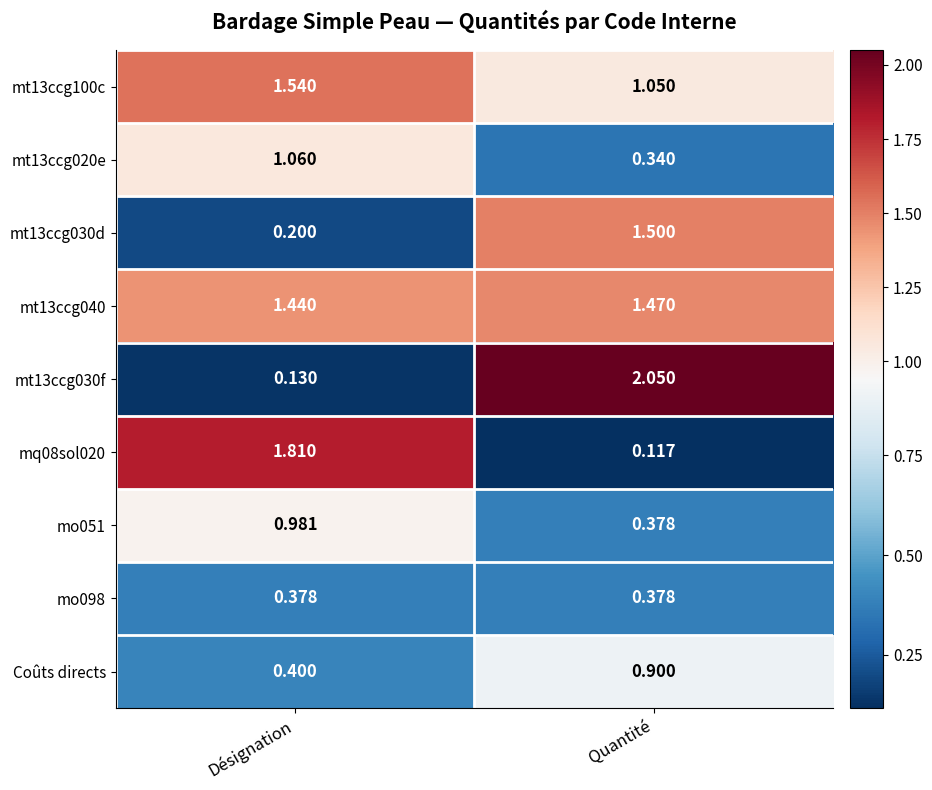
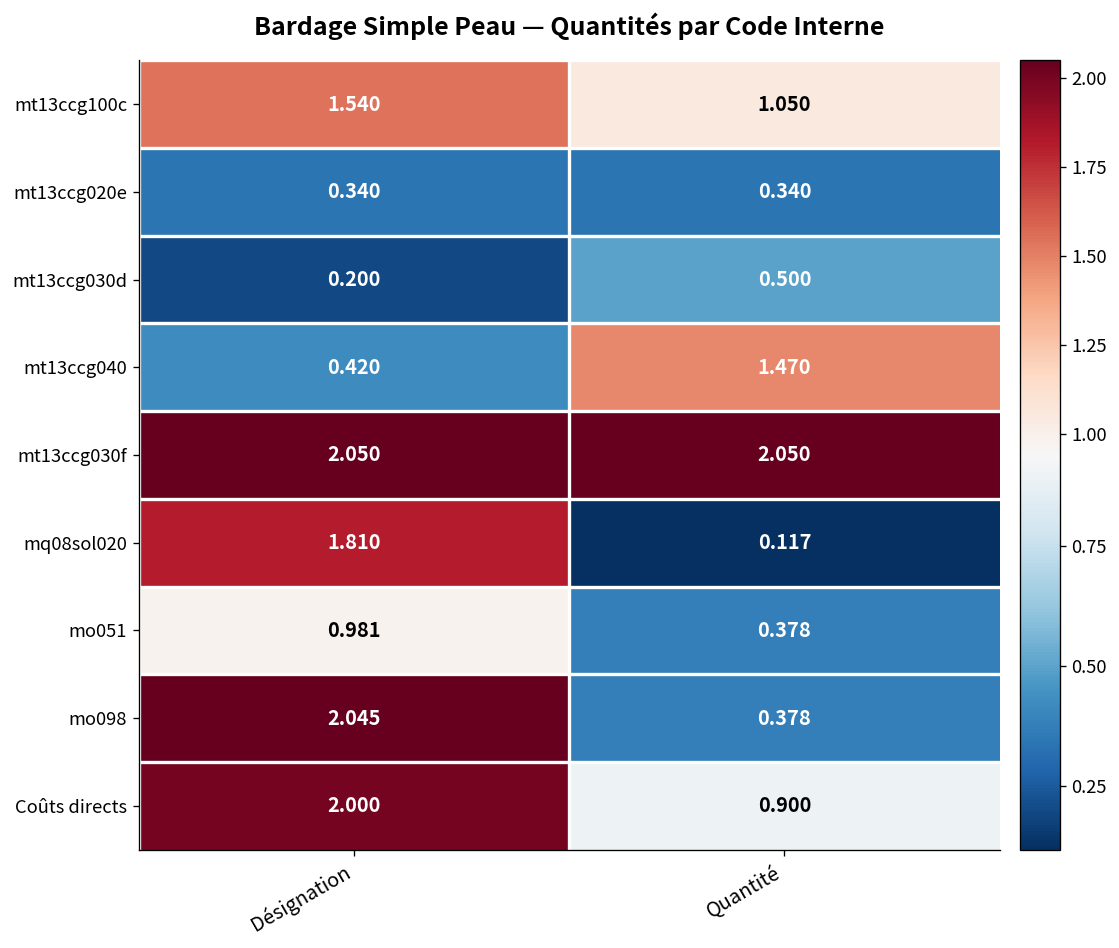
  {
    "mt13ccg100c": {
      "Désignation": 1.540,
      "Quantité": 1.050
    },
    "mt13ccg020e": {
-     "Désignation": 1.060,
+     "Désignation": 0.340,
      "Quantité": 0.340
    },
    "mt13ccg030d": {
      "Désignation": 0.200,
-     "Quantité": 1.500
+     "Quantité": 0.500
    },
    "mt13ccg040": {
-     "Désignation": 1.440,
+     "Désignation": 0.420,
      "Quantité": 1.470
    },
    "mt13ccg030f": {
-     "Désignation": 0.130,
+     "Désignation": 2.050,
      "Quantité": 2.050
    },
    "mq08sol020": {
      "Désignation": 1.810,
      "Quantité": 0.117
    },
    "mo051": {
      "Désignation": 0.981,
      "Quantité": 0.378
    },
    "mo098": {
-     "Désignation": 0.378,
+     "Désignation": 2.045,
      "Quantité": 0.378
    },
    "Coûts directs": {
-     "Désignation": 0.400,
+     "Désignation": 2.000,
      "Quantité": 0.900
    }
  }
